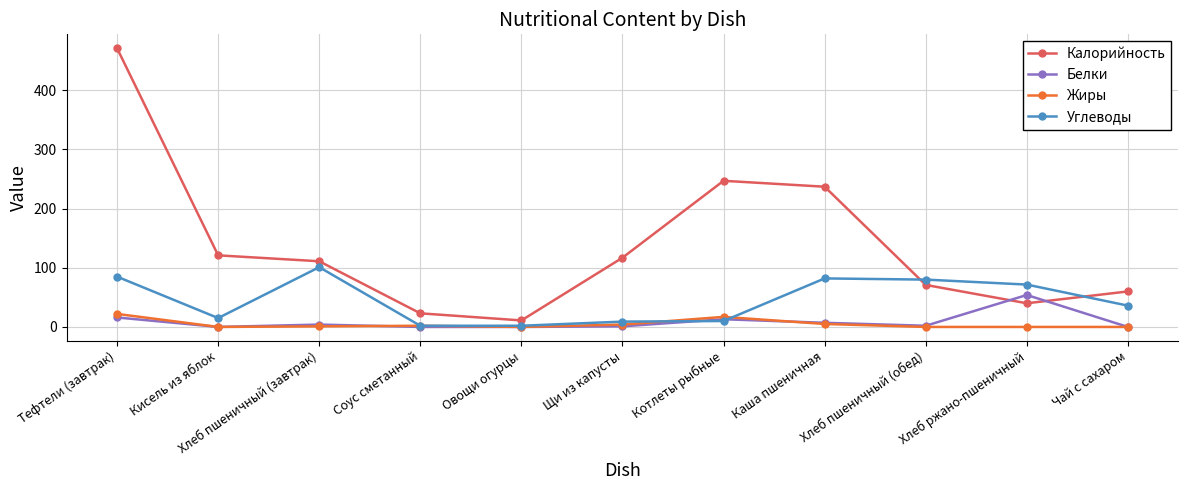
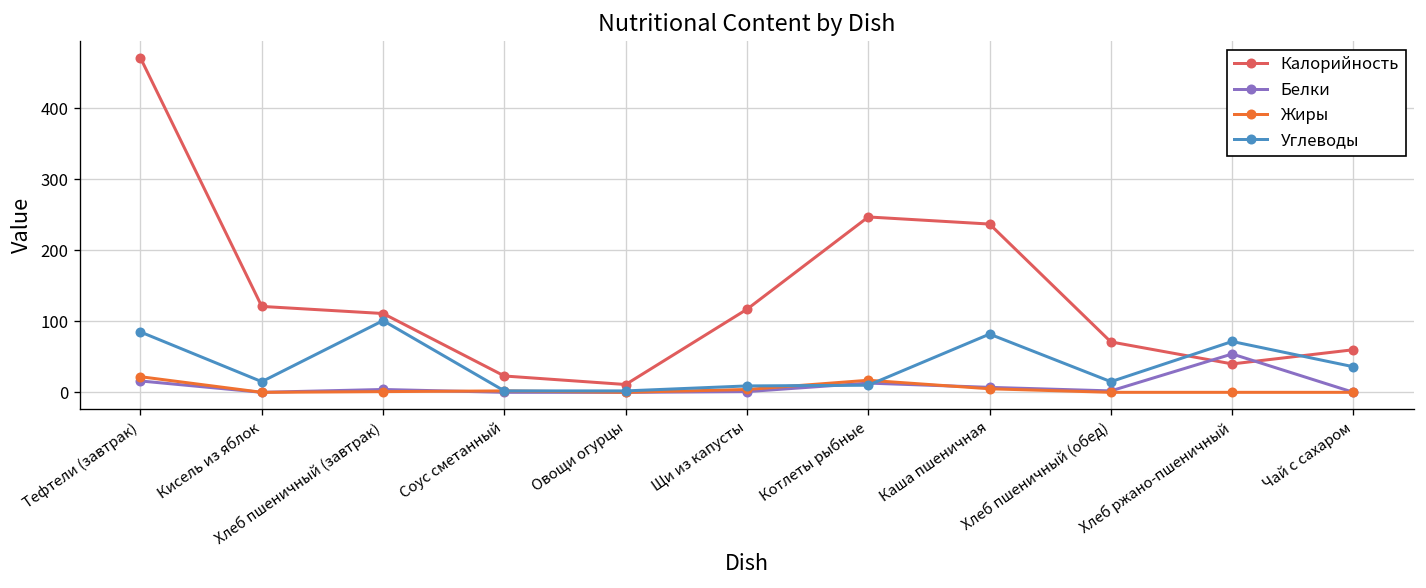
  {
    "Белки": {
      "Тефтели (завтрак)": 20,
      "Хлеб ржано-пшеничный": 50
    },
    "Углеводы": {
      "Тефтели (завтрак)": 90,
      "Кисель из яблок": 20,
      "Хлеб пшеничный (завтрак)": 100,
      "Щи из капусты": 10,
      "Каша пшеничная": 80,
-     "Хлеб пшеничный (обед)": 80,
+     "Хлеб пшеничный (обед)": 20,
      "Хлеб ржано-пшеничный": 70,
      "Чай с сахаром": 40
    }
  }
